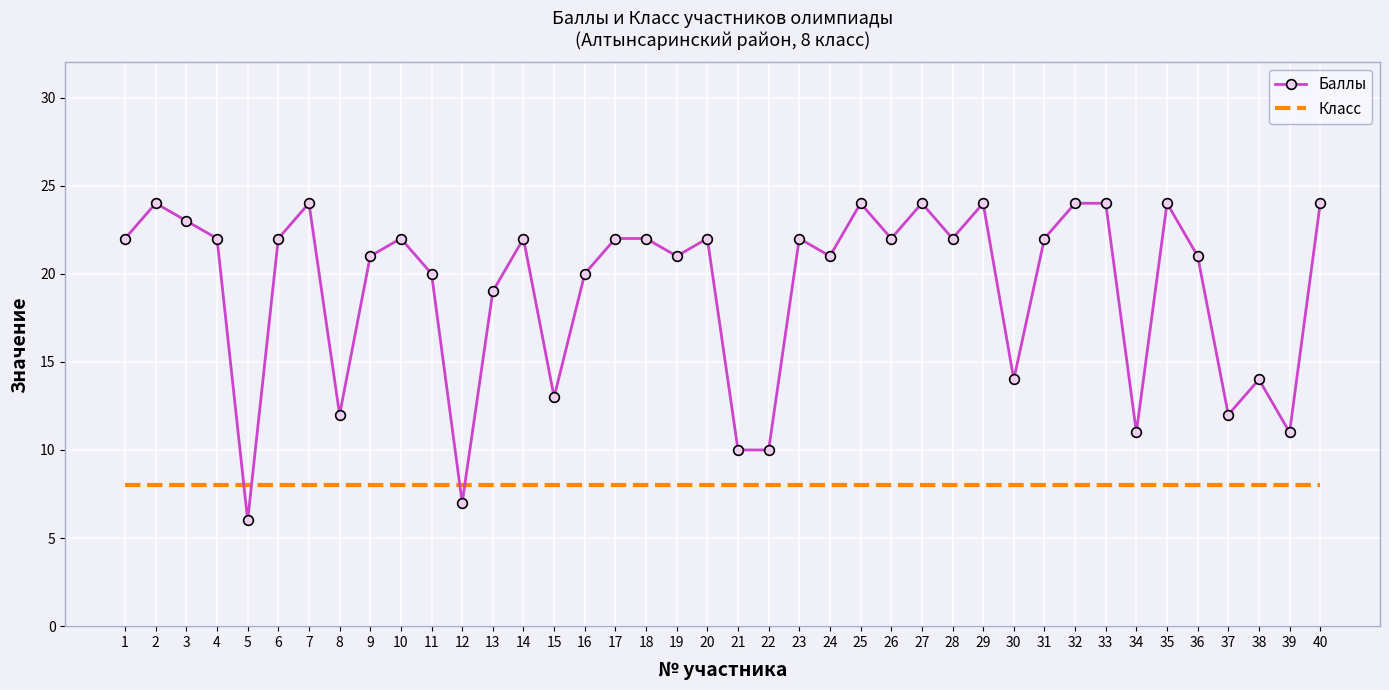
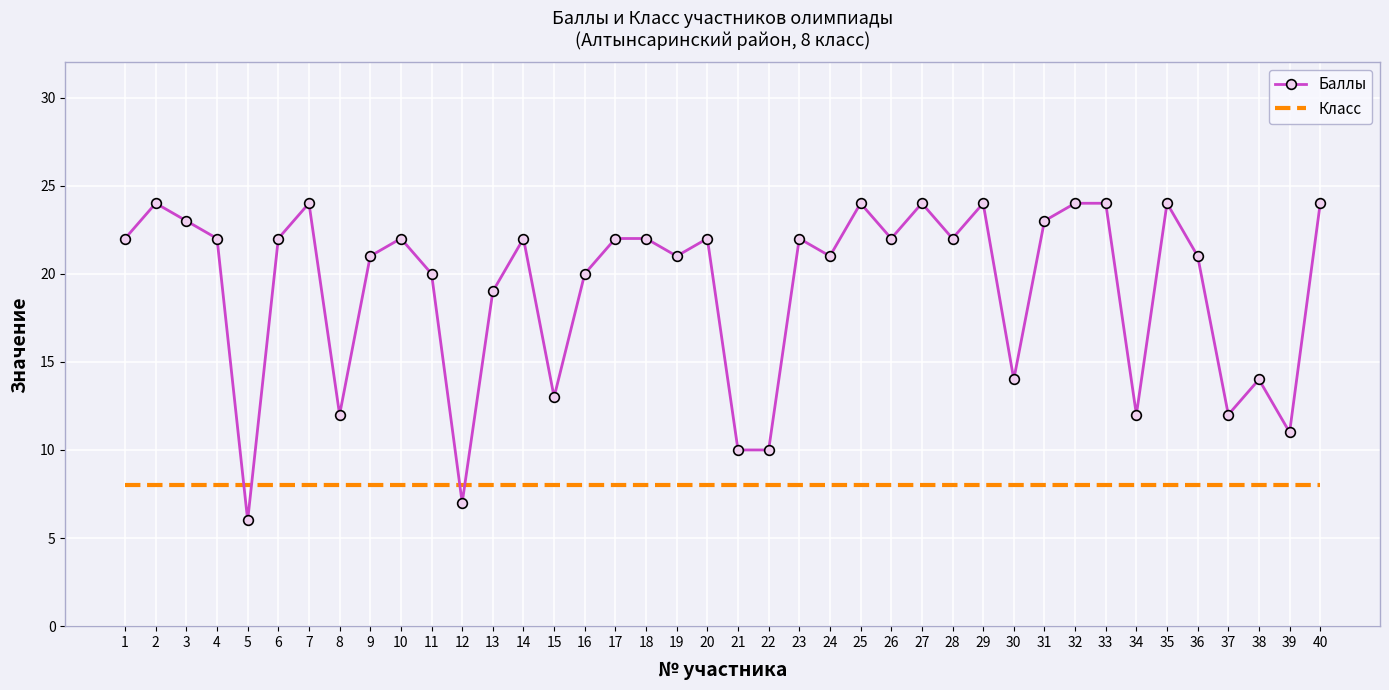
  {
    "Баллы": {
      "1": 22,
      "2": 24,
      "3": 23,
      "4": 22,
      "5": 6,
      "6": 22,
      "7": 24,
      "8": 12,
      "9": 21,
      "10": 22,
      "11": 20,
      "12": 7,
      "13": 19,
      "14": 22,
      "15": 13,
      "16": 20,
      "17": 22,
      "18": 22,
      "19": 21,
      "20": 22,
      "21": 10,
      "22": 10,
      "23": 22,
      "24": 21,
      "25": 24,
      "26": 22,
      "27": 24,
      "28": 22,
      "29": 24,
      "30": 14,
-     "31": 22,
+     "31": 23,
      "32": 24,
      "33": 24,
-     "34": 11,
+     "34": 12,
      "35": 24,
      "36": 21,
      "37": 12,
      "38": 14,
      "39": 11,
      "40": 24
    },
    "Класс": {
      "1": 8,
      "2": 8,
      "3": 8,
      "4": 8,
      "5": 8,
      "6": 8,
      "7": 8,
      "8": 8,
      "9": 8,
      "10": 8,
      "11": 8,
      "12": 8,
      "13": 8,
      "14": 8,
      "15": 8,
      "16": 8,
      "17": 8,
      "18": 8,
      "19": 8,
      "20": 8,
      "21": 8,
      "22": 8,
      "23": 8,
      "24": 8,
      "25": 8,
      "26": 8,
      "27": 8,
      "28": 8,
      "29": 8,
      "30": 8,
      "31": 8,
      "32": 8,
      "33": 8,
      "34": 8,
      "35": 8,
      "36": 8,
      "37": 8,
      "38": 8,
      "39": 8,
      "40": 8
    }
  }
